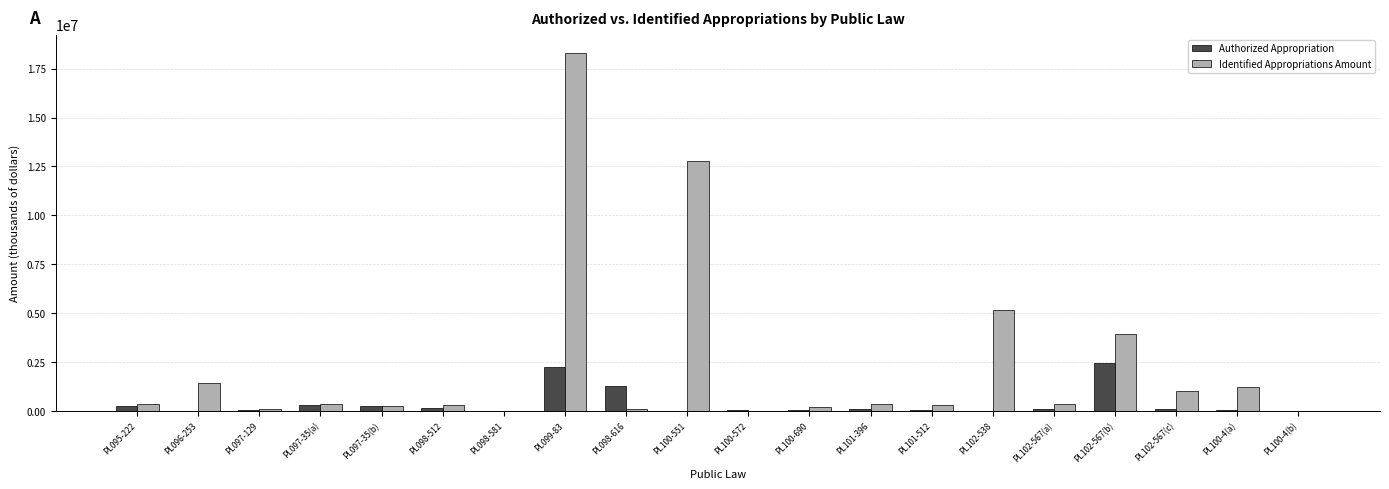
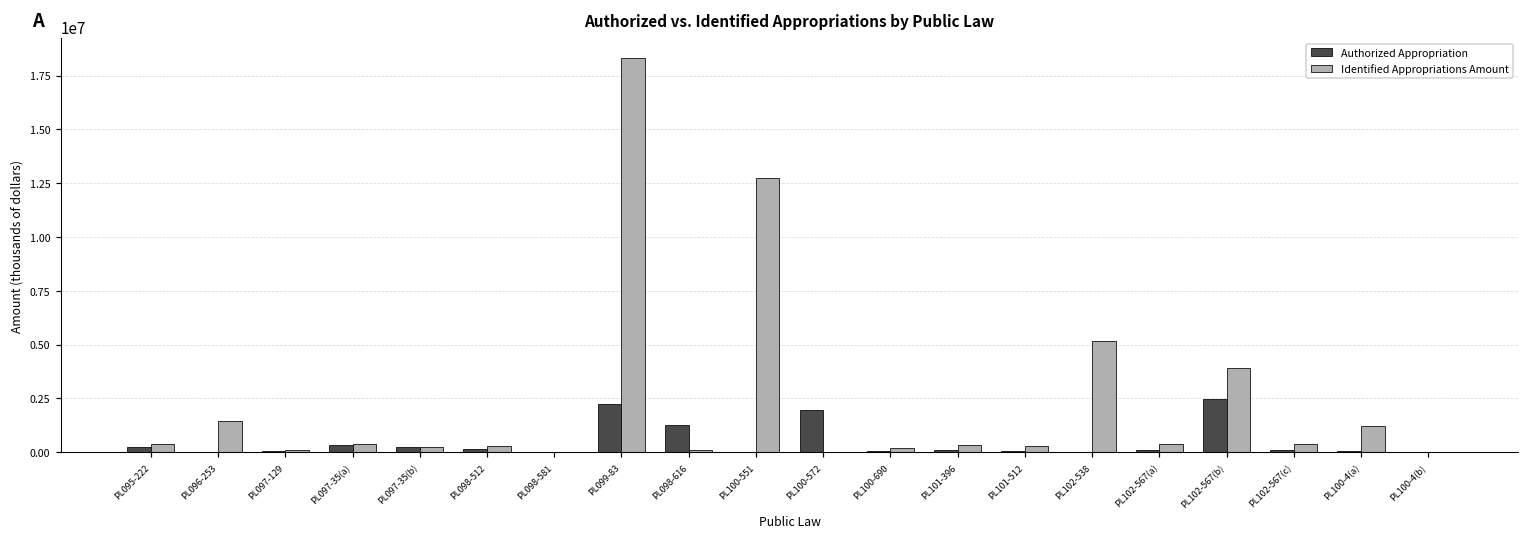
  {
    "Authorized Appropriation": {
      "PL095-222": 300000,
      "PL097-35(a)": 300000,
      "PL097-35(b)": 200000,
      "PL098-512": 200000,
      "PL099-83": 2200000,
      "PL098-616": 1300000,
-     "PL100-572": 0,
+     "PL100-572": 2000000,
      "PL102-567(b)": 2500000
    },
    "Identified Appropriations Amount": {
      "PL095-222": 400000,
      "PL096-253": 1400000,
      "PL097-35(a)": 400000,
      "PL097-35(b)": 200000,
      "PL098-512": 300000,
      "PL099-83": 18300000,
      "PL100-551": 12800000,
      "PL100-690": 200000,
      "PL101-396": 300000,
      "PL101-512": 300000,
      "PL102-538": 5200000,
      "PL102-567(a)": 400000,
      "PL102-567(b)": 3900000,
-     "PL102-567(c)": 1000000,
+     "PL102-567(c)": 400000,
      "PL100-4(a)": 1200000
    }
  }
